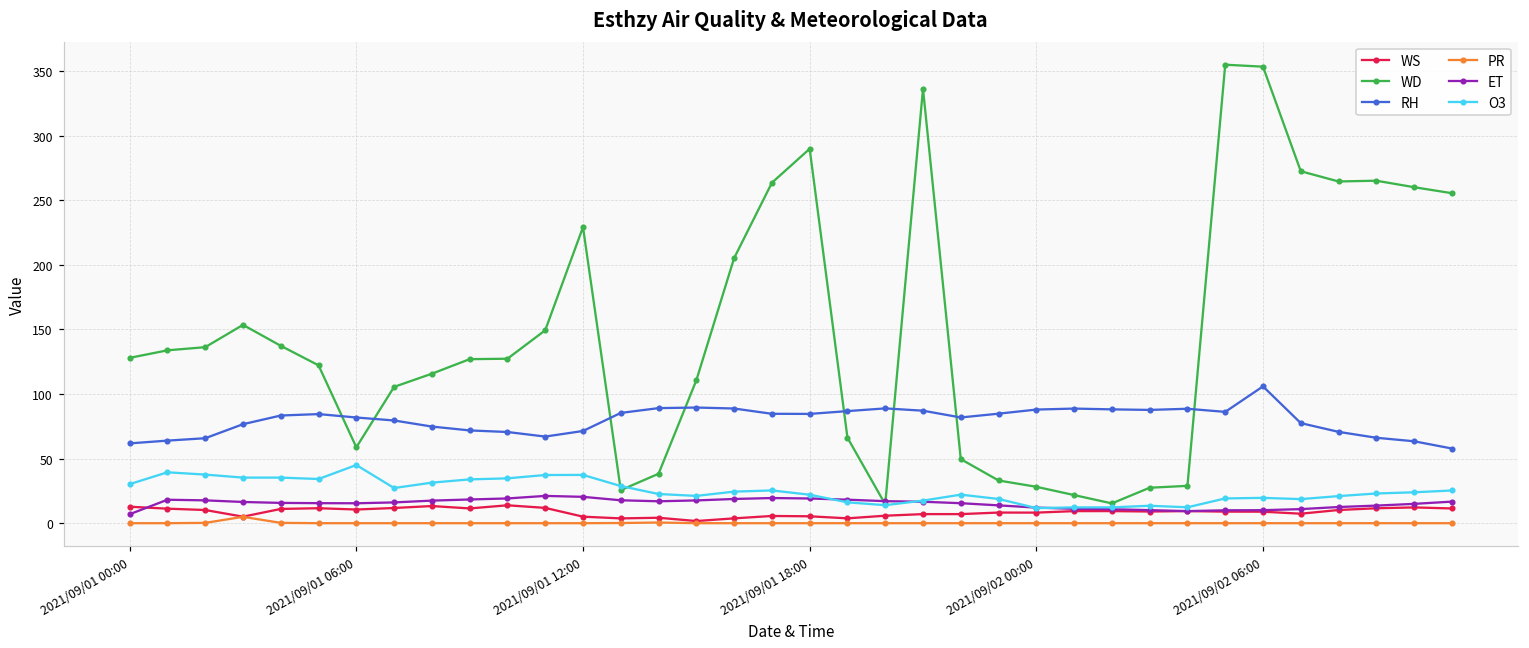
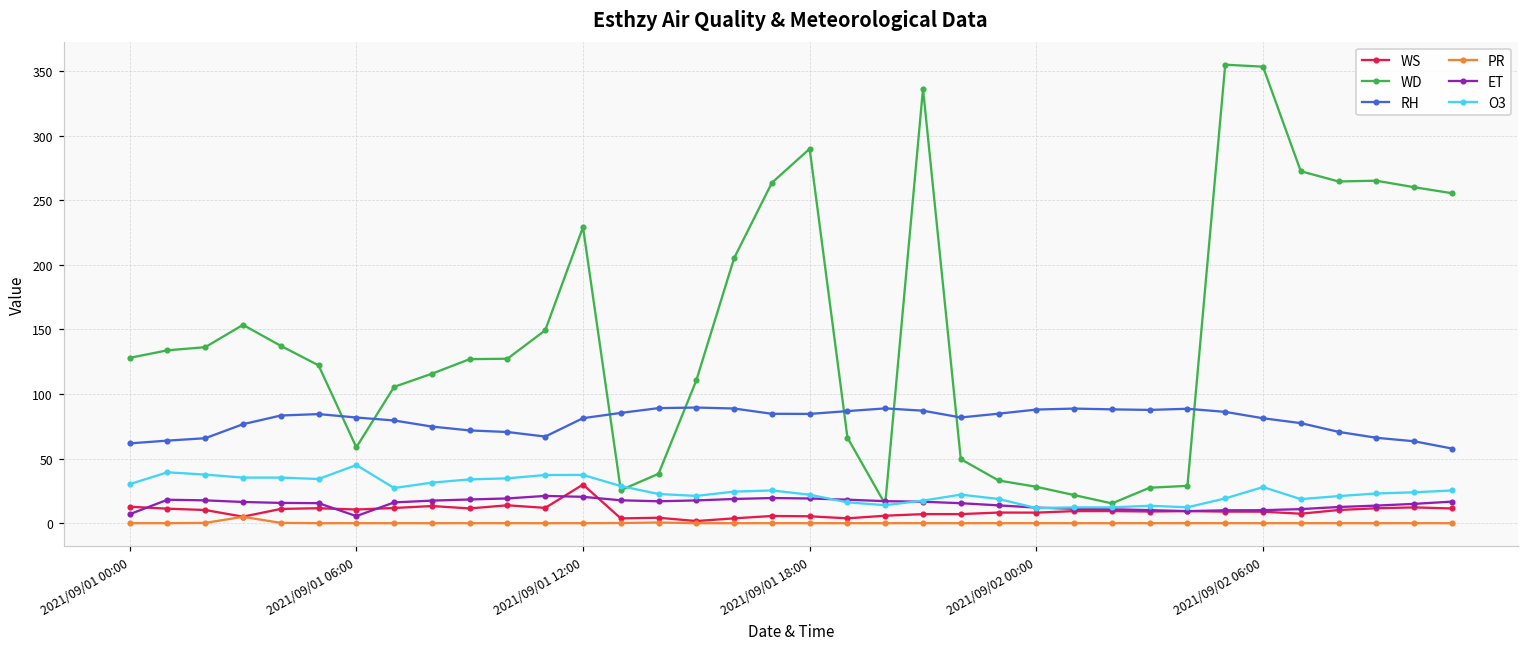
  {
    "WS": {
      "2021/09/01 00:00": 13,
      "2021/09/01 06:00": 11,
-     "2021/09/01 12:00": 5,
+     "2021/09/01 12:00": 30,
      "2021/09/01 18:00": 5,
      "2021/09/02 00:00": 8
    },
    "WD": {
      "2021/09/01 00:00": 128,
      "2021/09/01 06:00": 59,
      "2021/09/01 12:00": 229,
      "2021/09/01 18:00": 290,
      "2021/09/02 00:00": 28,
      "2021/09/02 06:00": 353
    },
    "RH": {
      "2021/09/01 00:00": 62,
      "2021/09/01 06:00": 82,
-     "2021/09/01 12:00": 71,
+     "2021/09/01 12:00": 81,
      "2021/09/01 18:00": 85,
      "2021/09/02 00:00": 88,
-     "2021/09/02 06:00": 106
+     "2021/09/02 06:00": 81
    },
    "PR": {
      "2021/09/01 00:00": 0,
      "2021/09/01 06:00": 0,
      "2021/09/01 12:00": 0,
      "2021/09/01 18:00": 0,
      "2021/09/02 00:00": 0,
      "2021/09/02 06:00": 0
    },
    "ET": {
      "2021/09/01 00:00": 7,
-     "2021/09/01 06:00": 15,
+     "2021/09/01 06:00": 5,
      "2021/09/01 12:00": 20,
      "2021/09/01 18:00": 19
    },
    "O3": {
      "2021/09/01 00:00": 30,
      "2021/09/01 06:00": 45,
      "2021/09/01 12:00": 37,
      "2021/09/01 18:00": 22,
-     "2021/09/02 06:00": 20
+     "2021/09/02 06:00": 28
    }
  }
